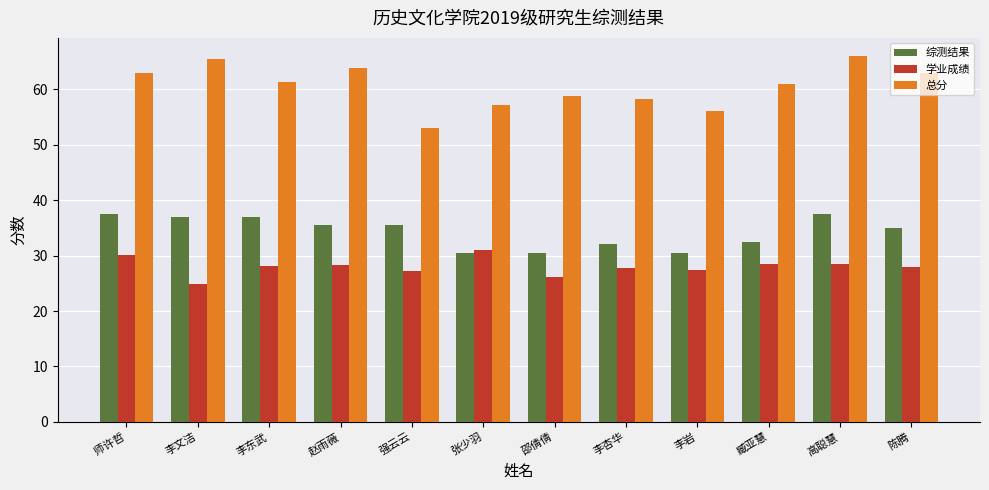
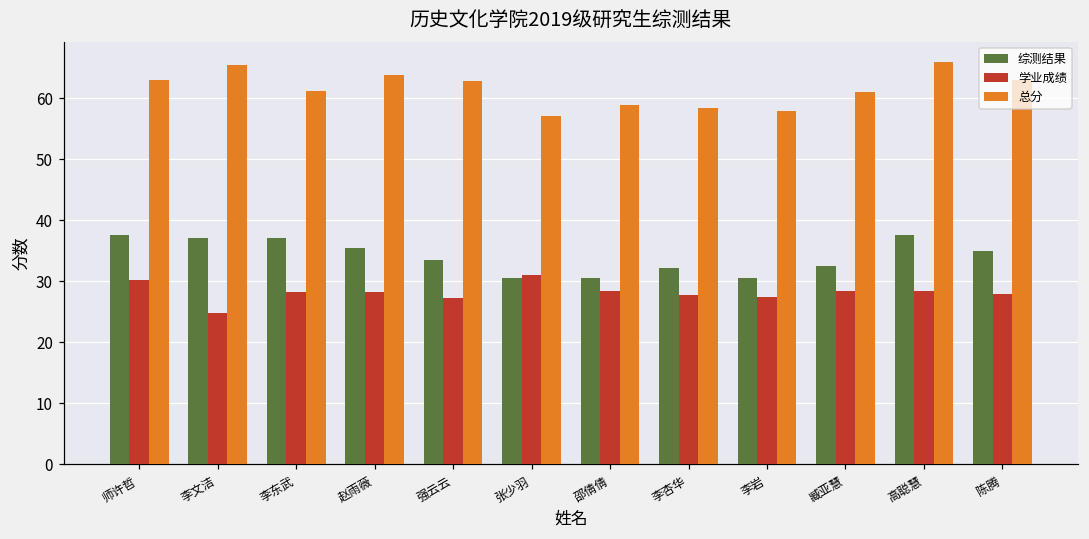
  {
    "综测结果": {
      "师许哲": 38,
      "李文洁": 37,
      "李东武": 37,
      "赵雨薇": 36,
-     "强云云": 36,
+     "强云云": 33,
      "张少羽": 31,
      "邵倩倩": 31,
      "李杏华": 32,
      "李岩": 31,
      "臧亚慧": 33,
      "高聪慧": 38,
      "陈腾": 35
    },
    "学业成绩": {
      "师许哲": 30,
      "李文洁": 25,
      "李东武": 28,
      "赵雨薇": 28,
      "强云云": 27,
      "张少羽": 31,
-     "邵倩倩": 26,
+     "邵倩倩": 28,
      "李杏华": 28,
      "李岩": 27,
      "臧亚慧": 28,
      "高聪慧": 28,
      "陈腾": 28
    },
    "总分": {
      "师许哲": 63,
      "李文洁": 65,
      "李东武": 61,
      "赵雨薇": 64,
-     "强云云": 53,
+     "强云云": 63,
      "张少羽": 57,
      "邵倩倩": 59,
      "李杏华": 58,
-     "李岩": 56,
+     "李岩": 58,
      "臧亚慧": 61,
      "高聪慧": 66
    }
  }
